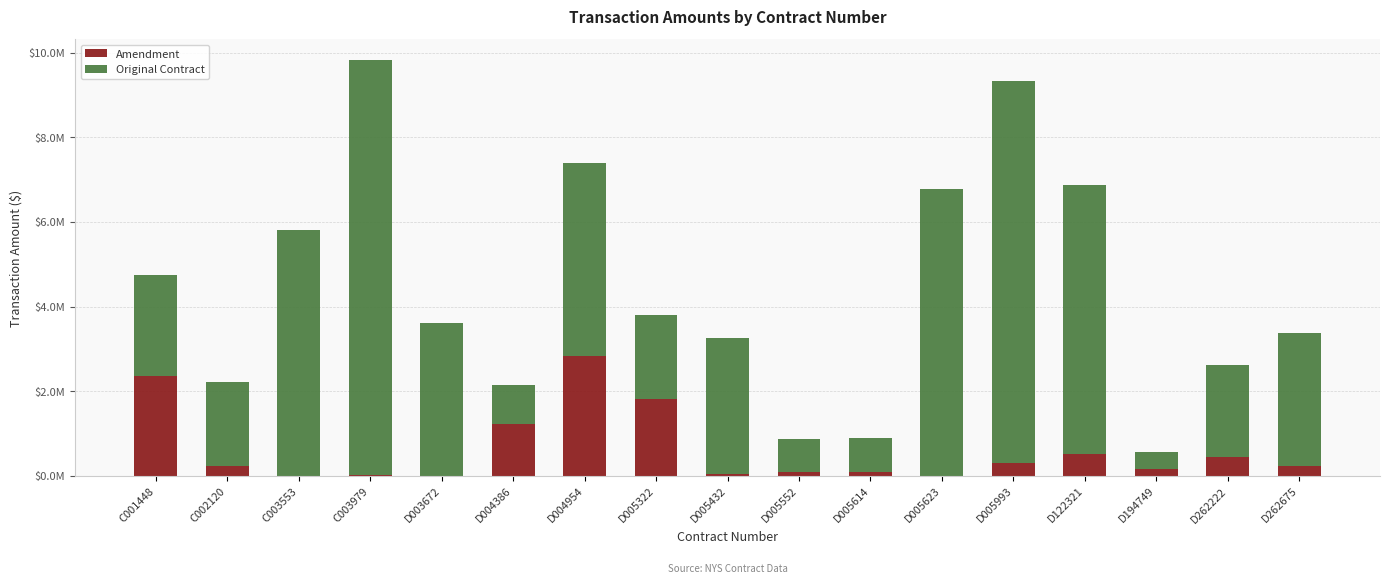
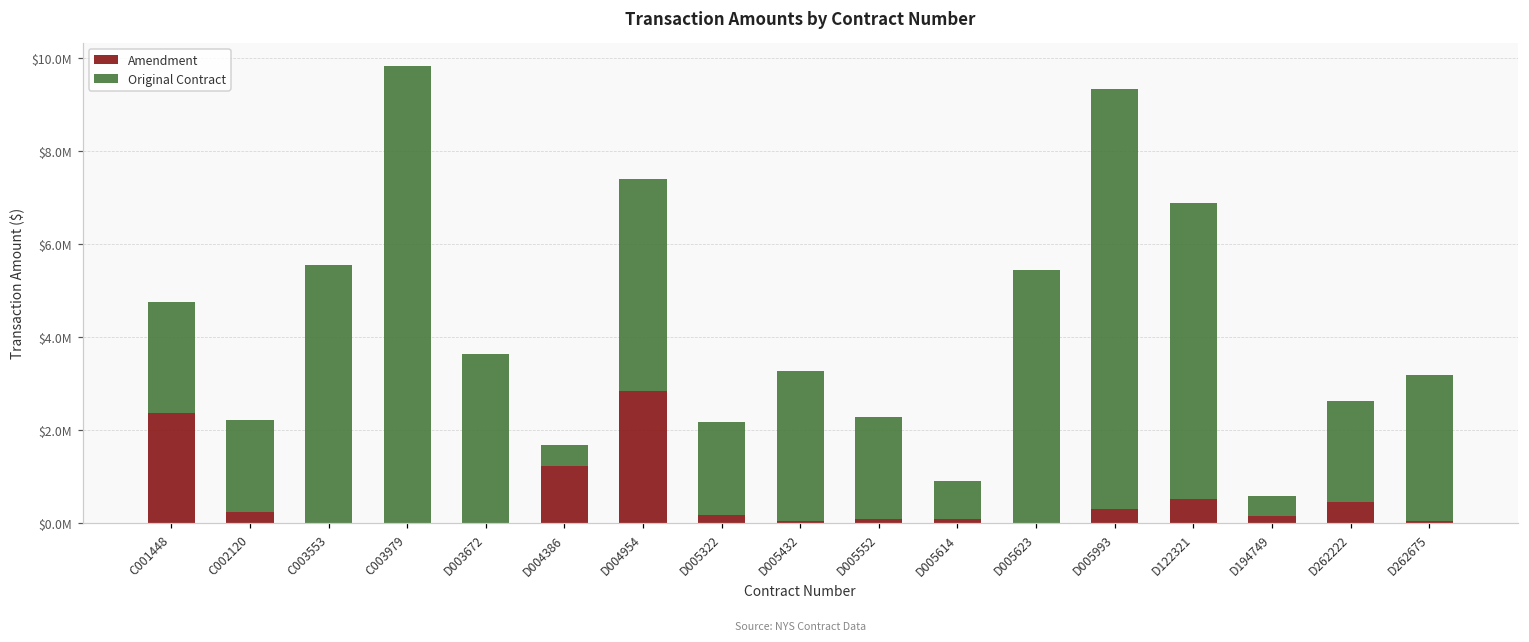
  {
    "Amendment": {
      "C001448": "$2400000",
      "C002120": "$200000",
      "C003553": "$0",
      "D004386": "$1200000",
      "D004954": "$2800000",
-     "D005322": "$1800000",
+     "D005322": "$200000",
      "D005552": "$100000",
      "D005614": "$100000",
      "D005623": "$0",
      "D005993": "$300000",
      "D122321": "$500000",
      "D194749": "$200000",
      "D262222": "$400000",
-     "D262675": "$200000"
+     "D262675": "$0"
    },
    "Original Contract": {
      "C001448": "$2400000",
      "C002120": "$2000000",
-     "C003553": "$5800000",
+     "C003553": "$5500000",
      "C003979": "$9800000",
      "D003672": "$3600000",
-     "D004386": "$900000",
+     "D004386": "$500000",
      "D004954": "$4600000",
      "D005322": "$2000000",
      "D005432": "$3200000",
-     "D005552": "$800000",
+     "D005552": "$2200000",
      "D005614": "$800000",
-     "D005623": "$6800000",
+     "D005623": "$5400000",
      "D005993": "$9000000",
      "D122321": "$6400000",
      "D194749": "$400000",
      "D262222": "$2200000",
      "D262675": "$3100000"
    }
  }
